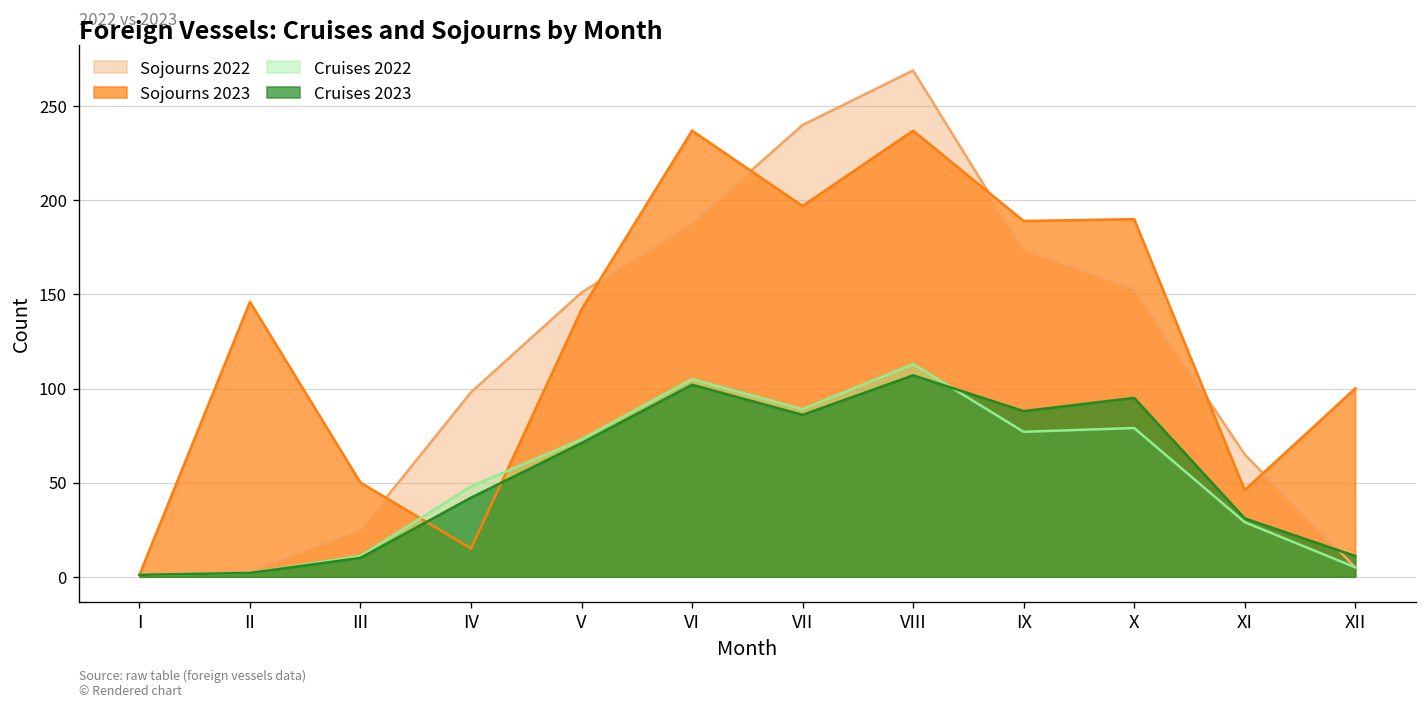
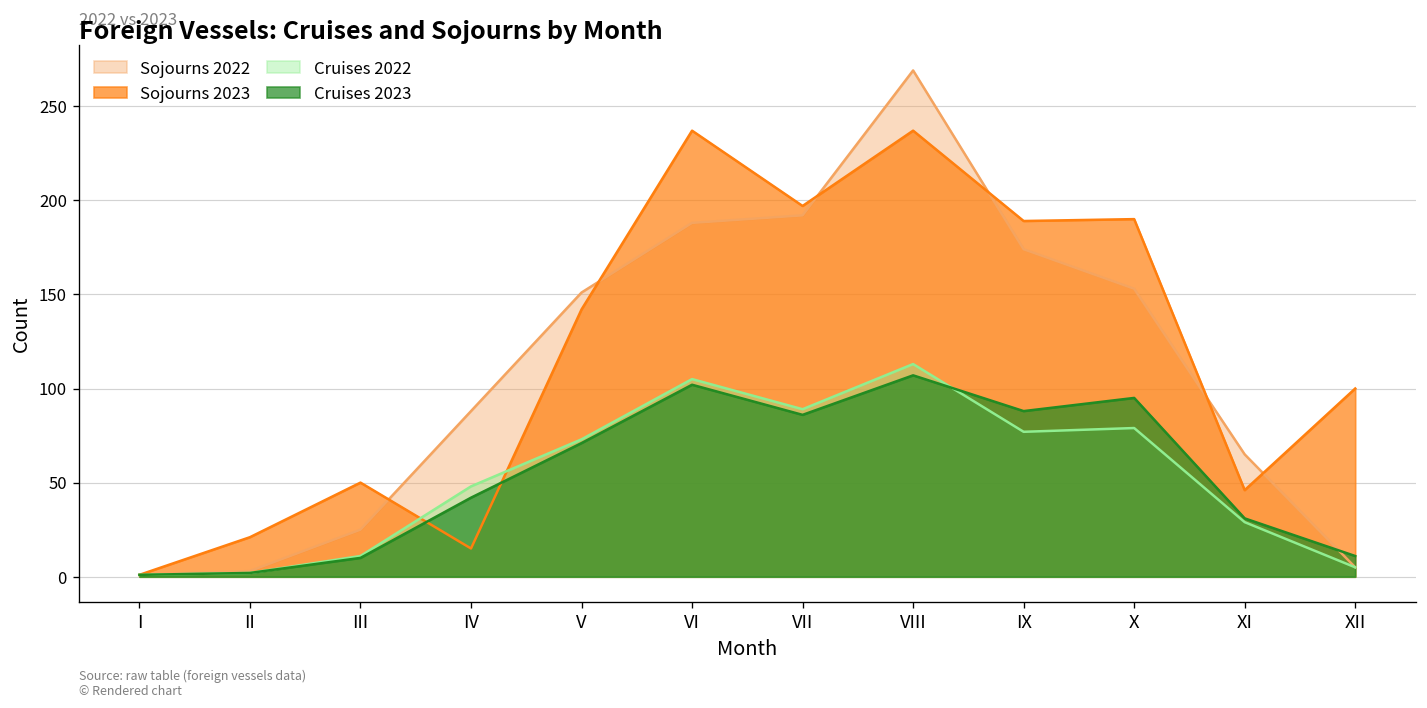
  {
    "Sojourns 2022": {
      "III": 25,
-     "IV": 98,
+     "IV": 88,
      "V": 151,
      "VI": 188,
-     "VII": 240,
+     "VII": 192,
      "VIII": 269,
      "IX": 174,
      "X": 153,
      "XI": 65
    },
    "Sojourns 2023": {
-     "II": 146,
+     "II": 21,
      "III": 50,
      "IV": 15,
      "V": 142,
      "VI": 237,
      "VII": 197,
      "VIII": 237,
      "IX": 189,
      "X": 190,
      "XI": 46,
      "XII": 100
    },
    "Cruises 2022": {
      "IV": 48,
      "V": 73,
      "VI": 105,
      "VII": 89,
      "VIII": 113,
      "IX": 77,
      "X": 79,
      "XI": 29
    },
    "Cruises 2023": {
      "IV": 42,
      "V": 71,
      "VI": 102,
      "VII": 86,
      "VIII": 107,
      "IX": 88,
      "X": 95,
      "XI": 31,
      "XII": 11
    }
  }
